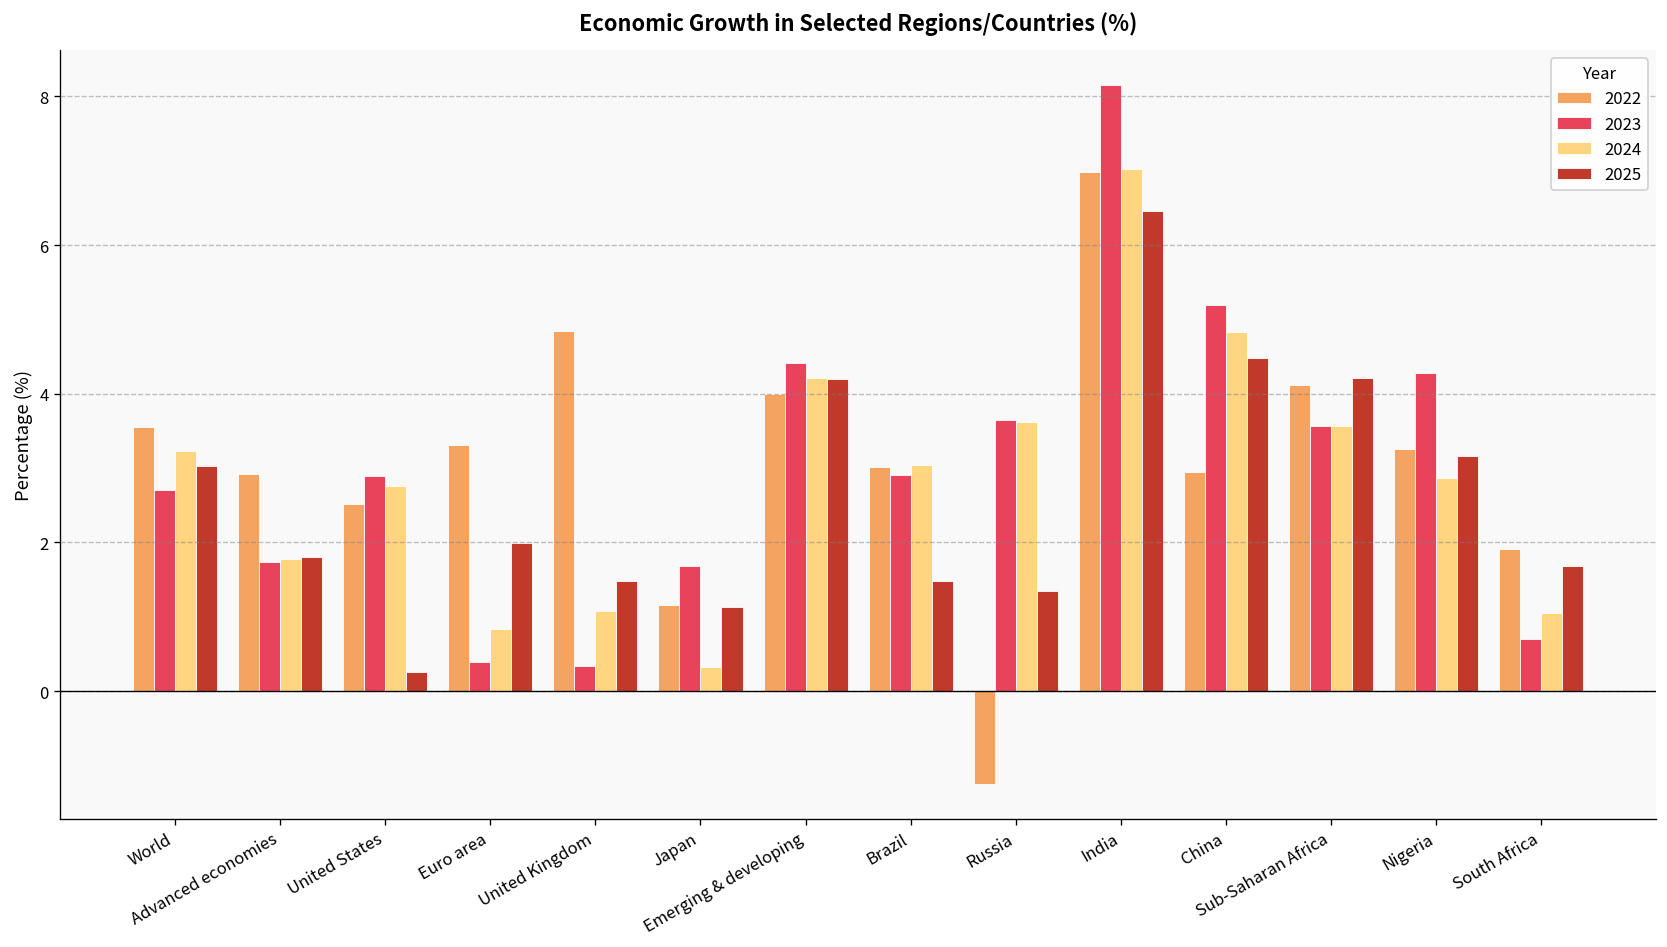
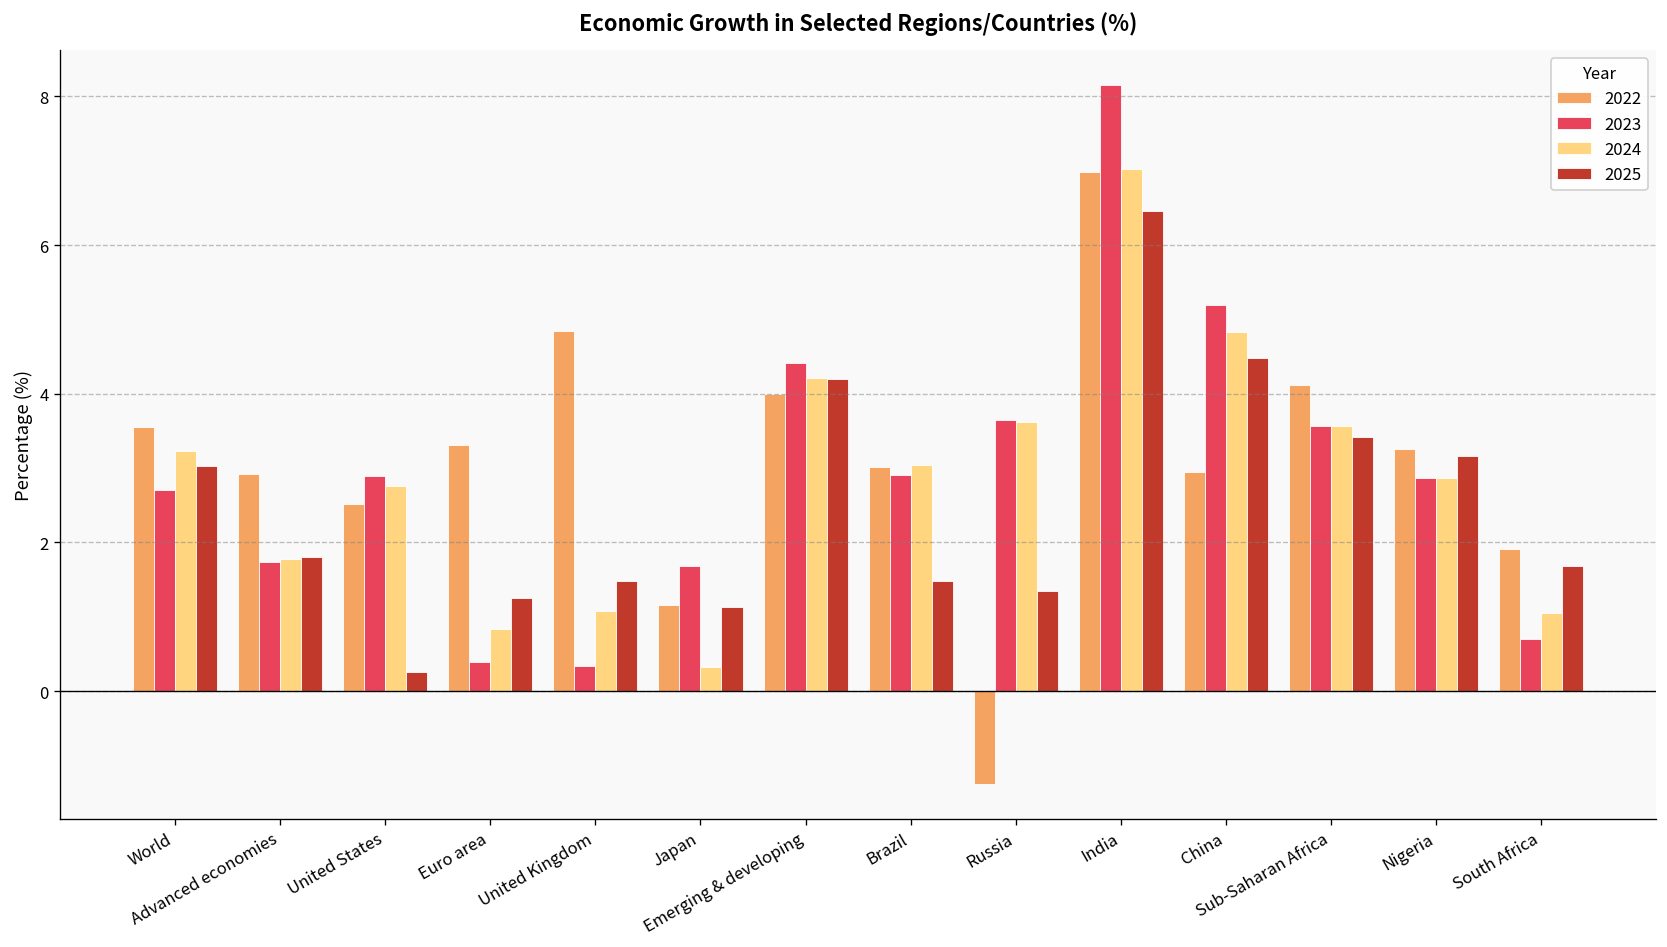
  {
    "2023": {
      "World": 2.7,
      "Advanced economies": 1.7,
      "United States": 2.9,
      "Euro area": 0.4,
      "United Kingdom": 0.3,
      "Japan": 1.7,
      "Emerging & developing": 4.4,
      "Brazil": 2.9,
      "Russia": 3.6,
      "India": 8.2,
      "China": 5.2,
      "Sub-Saharan Africa": 3.6,
-     "Nigeria": 4.3,
+     "Nigeria": 2.9,
      "South Africa": 0.7
    },
    "2025": {
      "World": 3.0,
      "Advanced economies": 1.8,
      "United States": 0.3,
-     "Euro area": 2.0,
+     "Euro area": 1.2,
      "United Kingdom": 1.5,
      "Japan": 1.1,
      "Emerging & developing": 4.2,
      "Brazil": 1.5,
      "Russia": 1.3,
      "India": 6.5,
      "China": 4.5,
-     "Sub-Saharan Africa": 4.2,
+     "Sub-Saharan Africa": 3.4,
      "Nigeria": 3.2,
      "South Africa": 1.7
    }
  }
